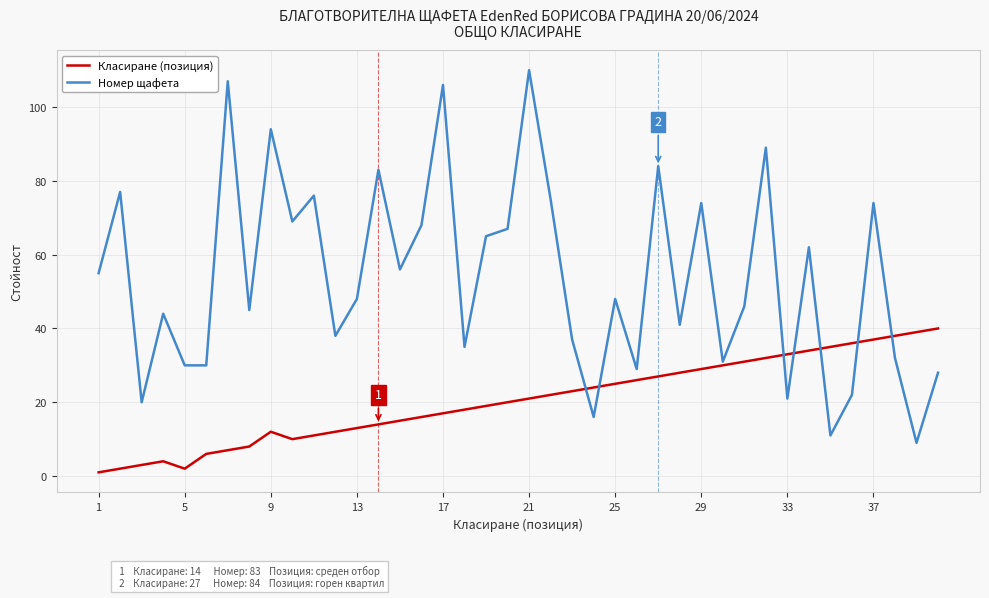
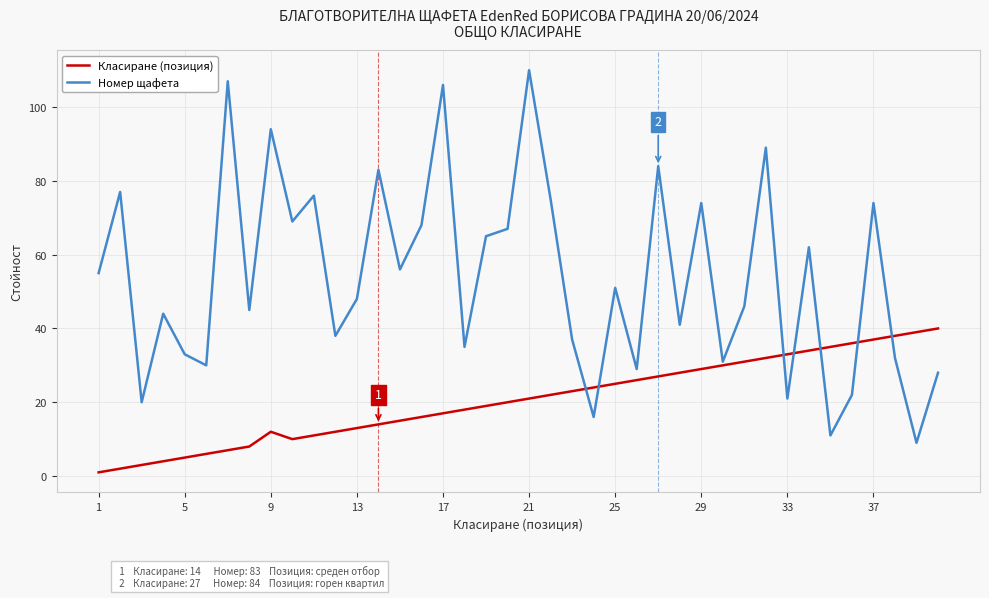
  {
    "Класиране (позиция)": {
      "1": 1,
-     "5": 2,
+     "5": 5,
      "9": 12,
      "13": 13,
      "17": 17,
      "21": 21,
      "25": 25,
      "29": 29,
      "33": 33,
      "37": 37
    },
    "Номер щафета": {
      "1": 55,
-     "5": 30,
+     "5": 33,
      "9": 94,
      "13": 48,
      "17": 106,
      "21": 110,
-     "25": 48,
+     "25": 51,
      "29": 74,
      "33": 21,
      "37": 74
    }
  }
